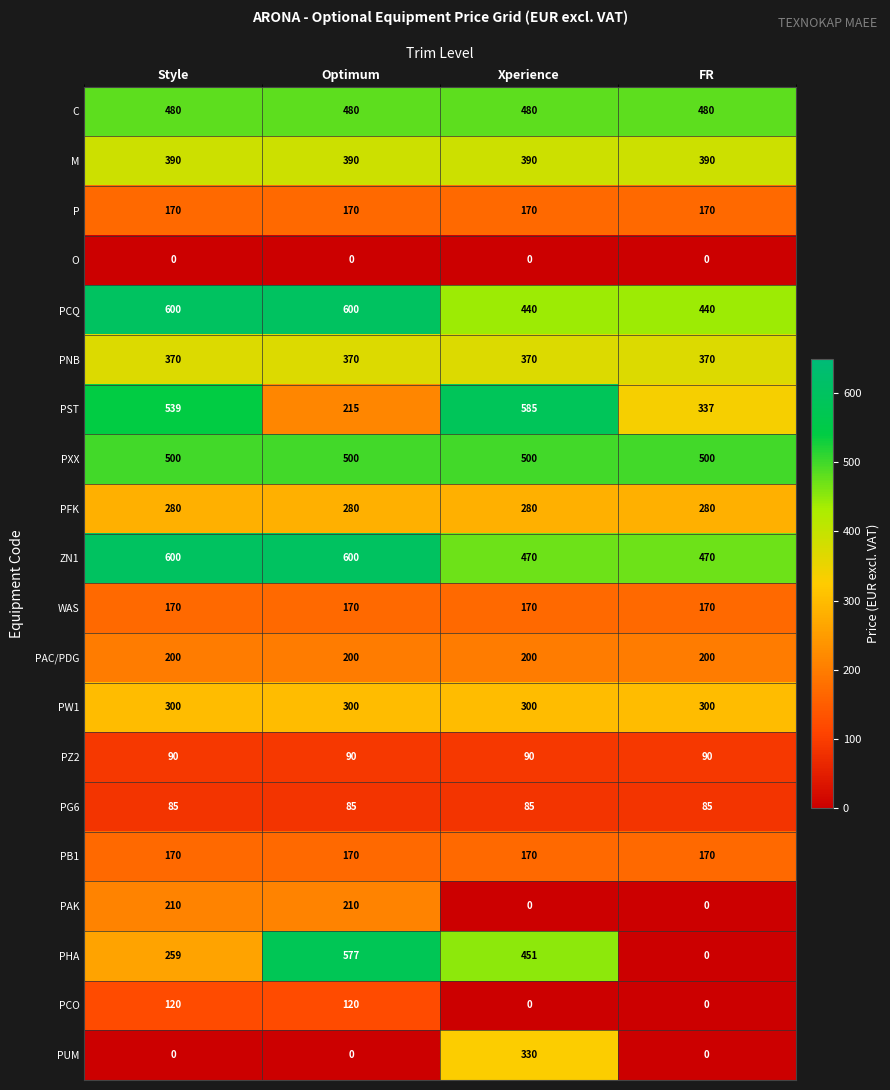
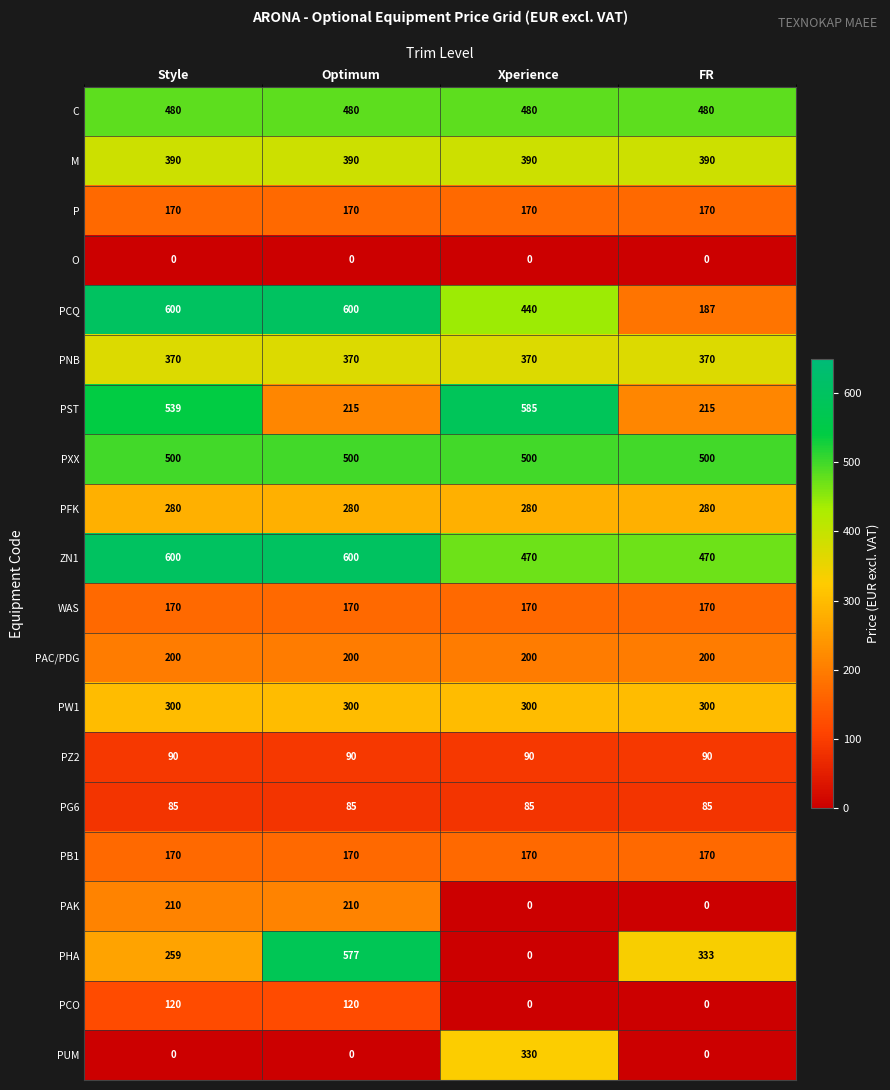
  {
    "C": {
      "Style": 480,
      "Optimum": 480,
      "Xperience": 480,
      "FR": 480
    },
    "M": {
      "Style": 390,
      "Optimum": 390,
      "Xperience": 390,
      "FR": 390
    },
    "P": {
      "Style": 170,
      "Optimum": 170,
      "Xperience": 170,
      "FR": 170
    },
    "O": {
      "Style": 0,
      "Optimum": 0,
      "Xperience": 0,
      "FR": 0
    },
    "PCQ": {
      "Style": 600,
      "Optimum": 600,
      "Xperience": 440,
-     "FR": 440
+     "FR": 187
    },
    "PNB": {
      "Style": 370,
      "Optimum": 370,
      "Xperience": 370,
      "FR": 370
    },
    "PST": {
      "Style": 539,
      "Optimum": 215,
      "Xperience": 585,
-     "FR": 337
+     "FR": 215
    },
    "PXX": {
      "Style": 500,
      "Optimum": 500,
      "Xperience": 500,
      "FR": 500
    },
    "PFK": {
      "Style": 280,
      "Optimum": 280,
      "Xperience": 280,
      "FR": 280
    },
    "ZN1": {
      "Style": 600,
      "Optimum": 600,
      "Xperience": 470,
      "FR": 470
    },
    "WAS": {
      "Style": 170,
      "Optimum": 170,
      "Xperience": 170,
      "FR": 170
    },
    "PAC/PDG": {
      "Style": 200,
      "Optimum": 200,
      "Xperience": 200,
      "FR": 200
    },
    "PW1": {
      "Style": 300,
      "Optimum": 300,
      "Xperience": 300,
      "FR": 300
    },
    "PZ2": {
      "Style": 90,
      "Optimum": 90,
      "Xperience": 90,
      "FR": 90
    },
    "PG6": {
      "Style": 85,
      "Optimum": 85,
      "Xperience": 85,
      "FR": 85
    },
    "PB1": {
      "Style": 170,
      "Optimum": 170,
      "Xperience": 170,
      "FR": 170
    },
    "PAK": {
      "Style": 210,
      "Optimum": 210,
      "Xperience": 0,
      "FR": 0
    },
    "PHA": {
      "Style": 259,
      "Optimum": 577,
-     "Xperience": 451,
-     "FR": 0
+     "Xperience": 0,
+     "FR": 333
    },
    "PCO": {
      "Style": 120,
      "Optimum": 120,
      "Xperience": 0,
      "FR": 0
    },
    "PUM": {
      "Style": 0,
      "Optimum": 0,
      "Xperience": 330,
      "FR": 0
    }
  }
